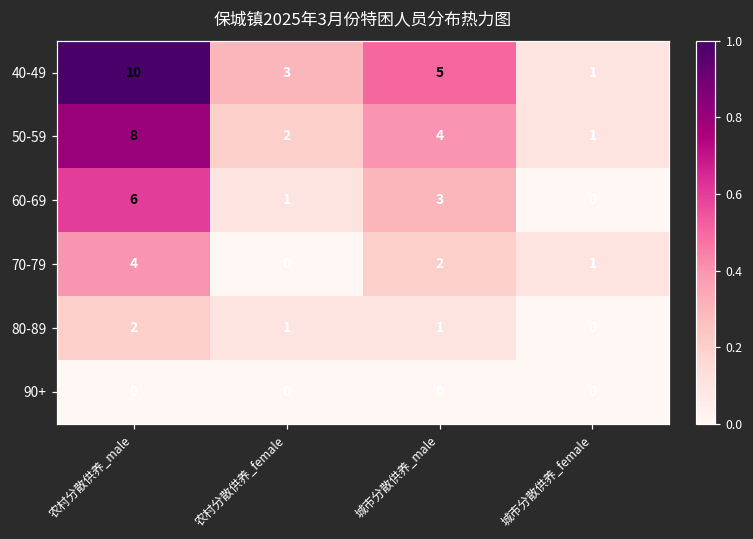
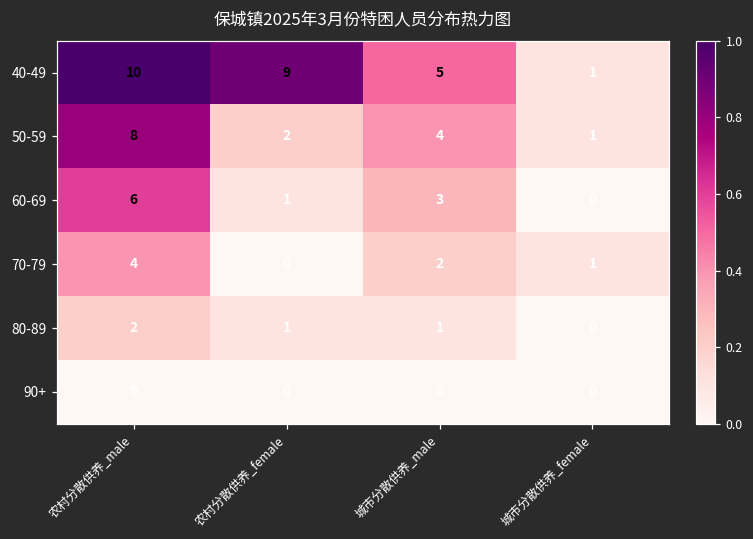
  {
    "40-49": {
      "农村分散供养_male": 10,
-     "农村分散供养_female": 3,
+     "农村分散供养_female": 9,
      "城市分散供养_male": 5
    },
    "50-59": {
      "农村分散供养_male": 8,
      "农村分散供养_female": 2,
      "城市分散供养_male": 4
    },
    "60-69": {
      "农村分散供养_male": 6,
      "城市分散供养_male": 3
    },
    "70-79": {
      "农村分散供养_male": 4,
      "城市分散供养_male": 2
    },
    "80-89": {
      "农村分散供养_male": 2
    }
  }
